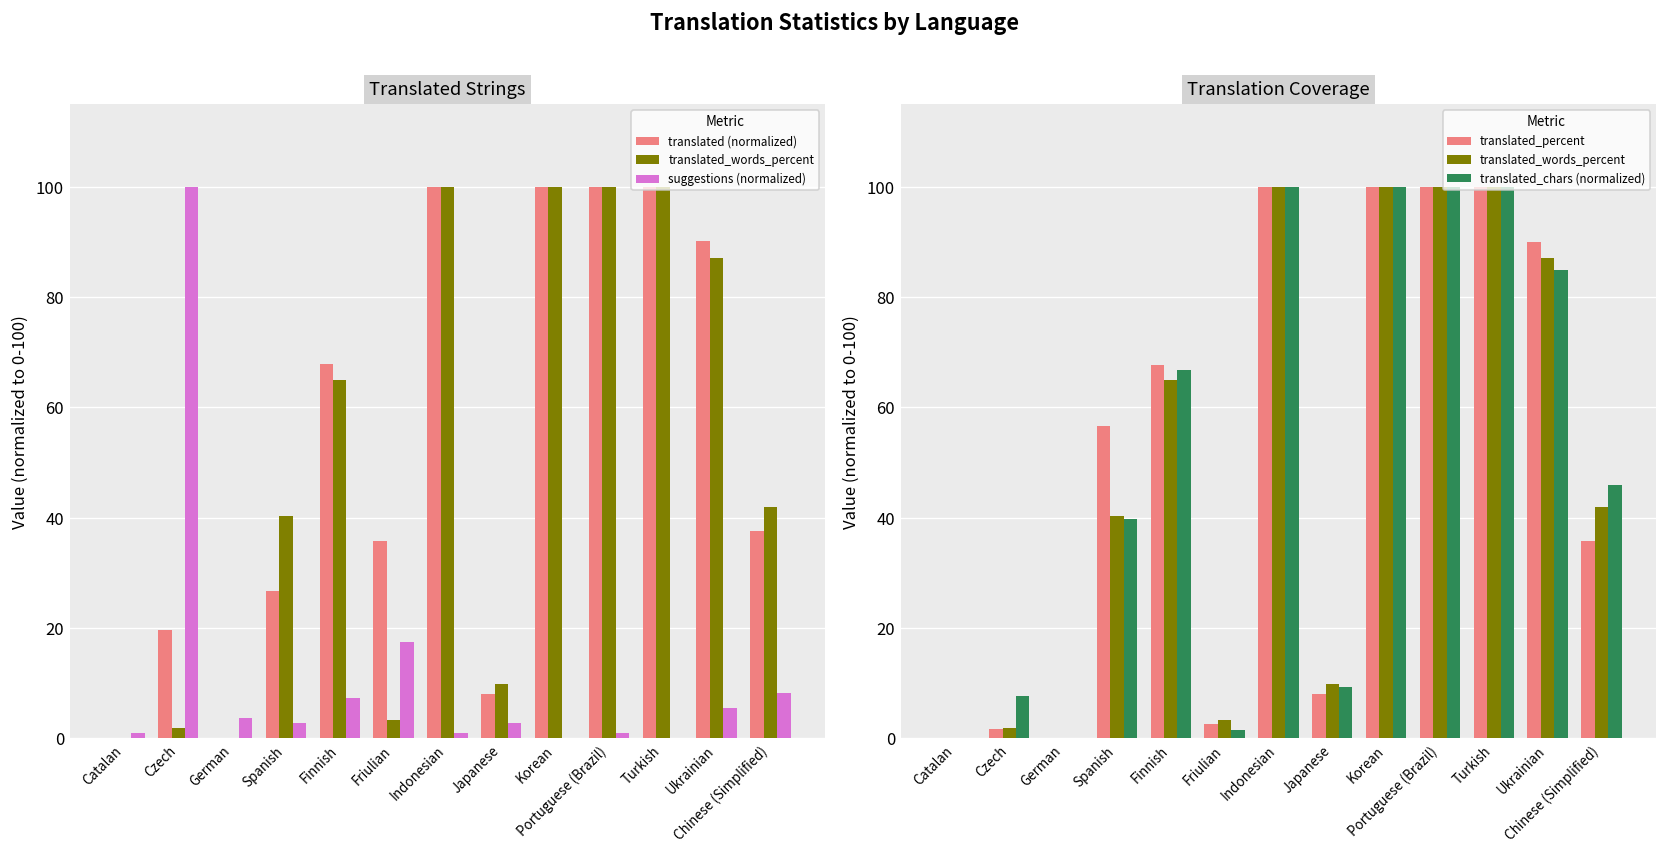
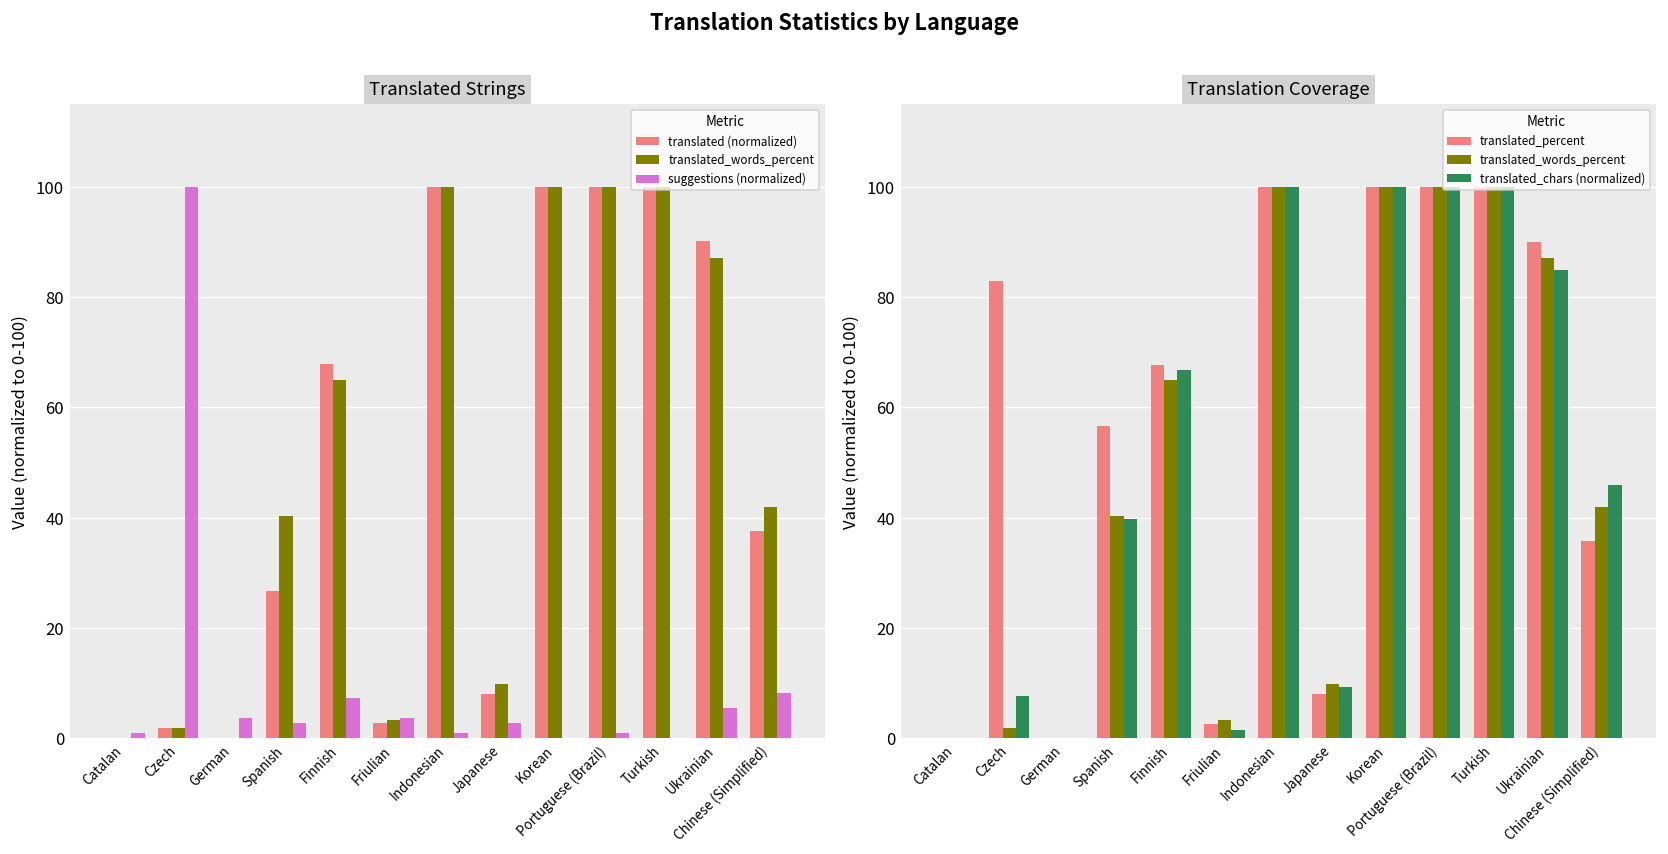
  {
    "Translated Strings": {
      "translated (normalized)": {
        "Catalan": 0,
-       "Czech": 20,
+       "Czech": 2,
        "German": 0,
        "Spanish": 27,
        "Finnish": 68,
-       "Friulian": 36,
+       "Friulian": 3,
        "Indonesian": 100,
        "Japanese": 8,
        "Korean": 100,
        "Portuguese (Brazil)": 100,
        "Ukrainian": 90,
        "Chinese (Simplified)": 38
      },
      "translated_words_percent": {
        "Catalan": 0,
        "Czech": 2,
        "German": 0,
        "Spanish": 40,
        "Finnish": 65,
        "Friulian": 3,
        "Indonesian": 100,
        "Japanese": 10,
        "Korean": 100,
        "Portuguese (Brazil)": 100,
        "Ukrainian": 87,
        "Chinese (Simplified)": 42
      },
      "suggestions (normalized)": {
        "Catalan": 1,
        "Czech": 100,
        "German": 4,
        "Spanish": 3,
        "Finnish": 7,
-       "Friulian": 17,
+       "Friulian": 4,
        "Indonesian": 1,
        "Japanese": 3,
        "Korean": 0,
        "Portuguese (Brazil)": 1,
        "Turkish": 0,
        "Ukrainian": 6,
        "Chinese (Simplified)": 8
      }
    },
    "Translation Coverage": {
      "translated_percent": {
        "Catalan": 0,
-       "Czech": 2,
+       "Czech": 83,
        "German": 0,
        "Spanish": 57,
        "Finnish": 68,
        "Friulian": 3,
        "Indonesian": 100,
        "Japanese": 8,
        "Korean": 100,
        "Portuguese (Brazil)": 100,
        "Turkish": 100,
        "Ukrainian": 90,
        "Chinese (Simplified)": 36
      },
      "translated_words_percent": {
        "Catalan": 0,
        "Czech": 2,
        "German": 0,
        "Spanish": 40,
        "Finnish": 65,
        "Friulian": 3,
        "Indonesian": 100,
        "Japanese": 10,
        "Korean": 100,
        "Portuguese (Brazil)": 100,
        "Turkish": 100,
        "Ukrainian": 87,
        "Chinese (Simplified)": 42
      },
      "translated_chars (normalized)": {
        "Catalan": 0,
        "Czech": 8,
        "German": 0,
        "Spanish": 40,
        "Finnish": 67,
        "Friulian": 1,
        "Indonesian": 100,
        "Japanese": 9,
        "Korean": 100,
        "Portuguese (Brazil)": 100,
        "Turkish": 100,
        "Ukrainian": 85,
        "Chinese (Simplified)": 46
      }
    }
  }
